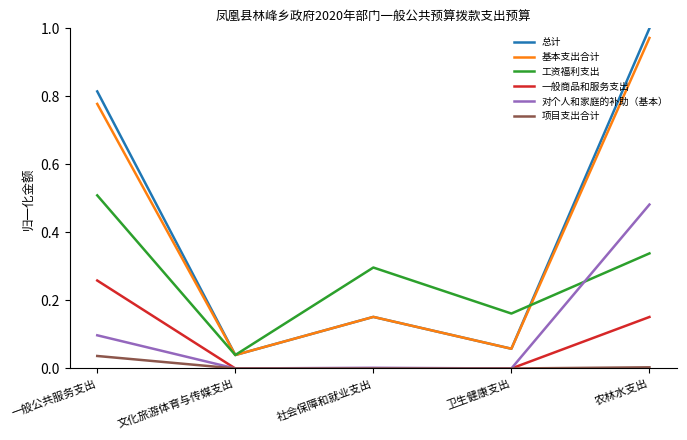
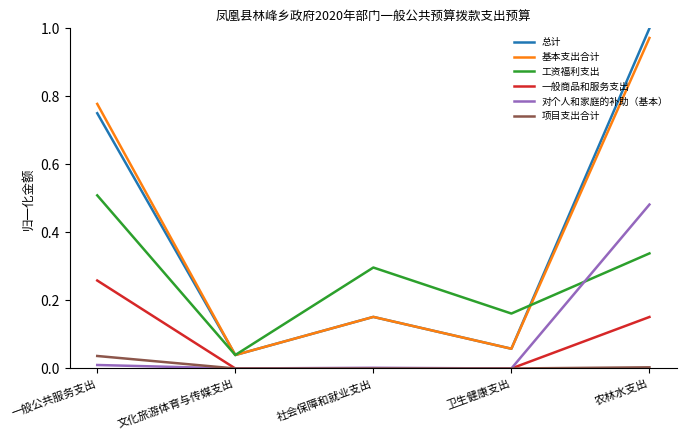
  {
    "总计": {
-     "一般公共服务支出": 0.81,
+     "一般公共服务支出": 0.75,
      "农林水支出": 1.00
    },
    "基本支出合计": {
      "一般公共服务支出": 0.78,
      "农林水支出": 0.97
    },
    "工资福利支出": {
      "一般公共服务支出": 0.51,
      "社会保障和就业支出": 0.30,
      "卫生健康支出": 0.16,
      "农林水支出": 0.34
    },
    "一般商品和服务支出": {
      "一般公共服务支出": 0.26,
      "农林水支出": 0.15
    },
    "对个人和家庭的补助（基本）": {
-     "一般公共服务支出": 0.10,
+     "一般公共服务支出": 0.01,
      "农林水支出": 0.48
    },
    "项目支出合计": {
      "一般公共服务支出": 0.04,
      "农林水支出": 0.00
    }
  }
